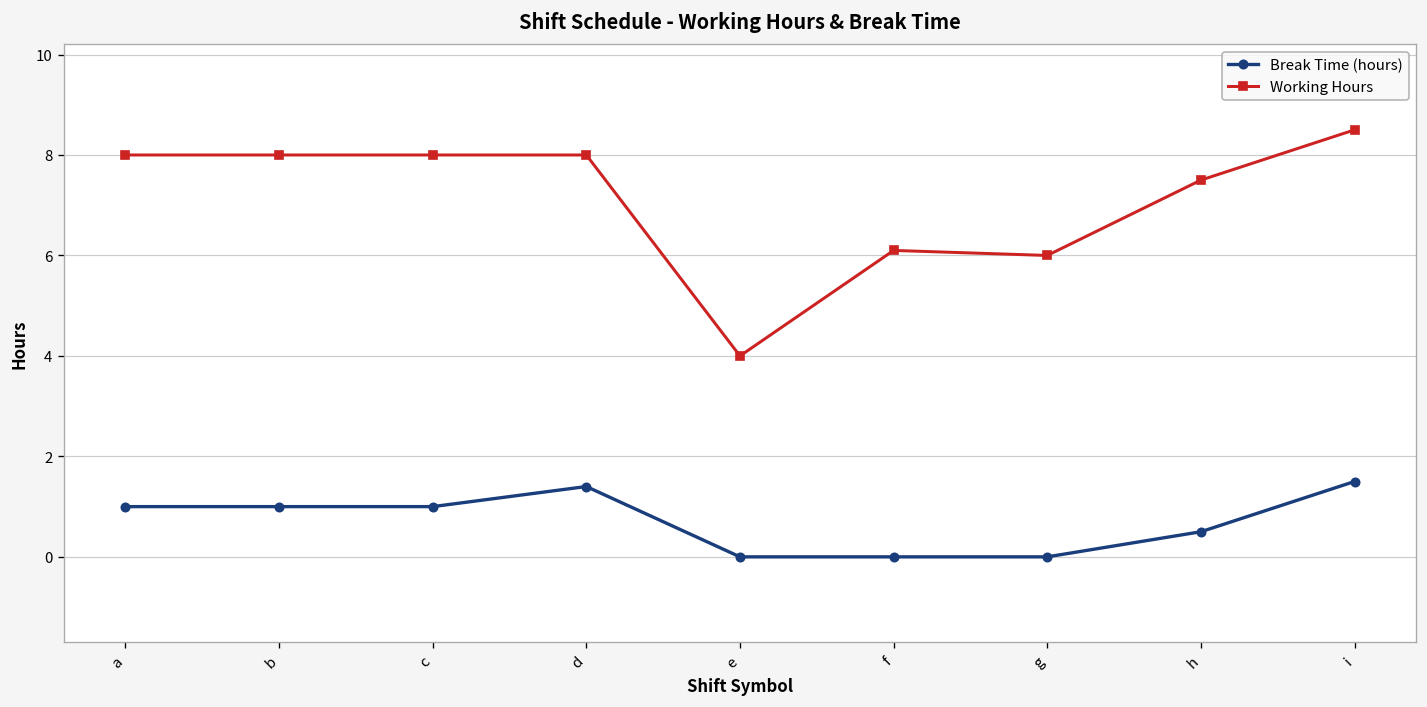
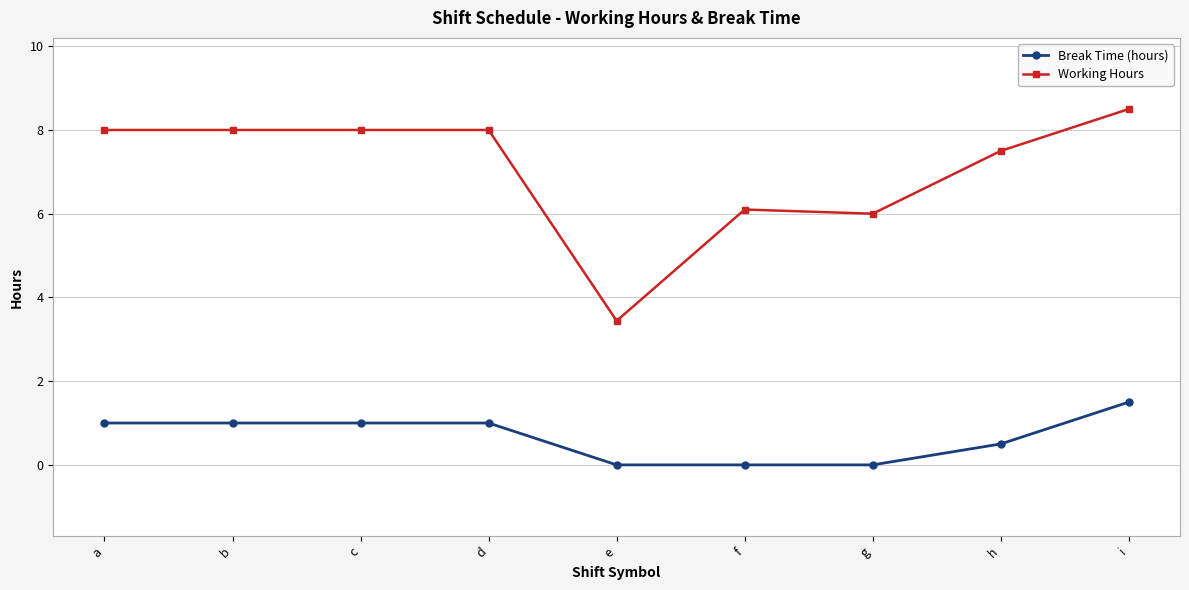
  {
    "Break Time (hours)": {
      "a": 1.0,
      "b": 1.0,
      "c": 1.0,
-     "d": 1.4,
+     "d": 1.0,
      "e": 0.0,
      "f": 0.0,
      "g": 0.0,
      "h": 0.5,
      "i": 1.5
    },
    "Working Hours": {
      "a": 8.0,
      "b": 8.0,
      "c": 8.0,
      "d": 8.0,
-     "e": 4.0,
+     "e": 3.4,
      "f": 6.1,
      "g": 6.0,
      "h": 7.5,
      "i": 8.5
    }
  }
